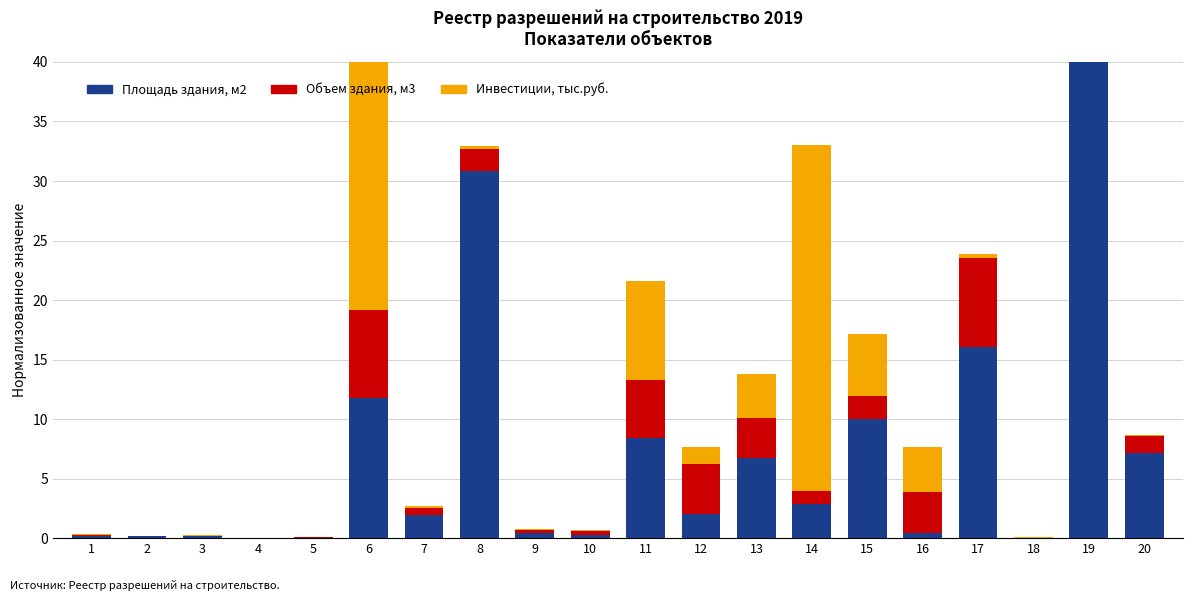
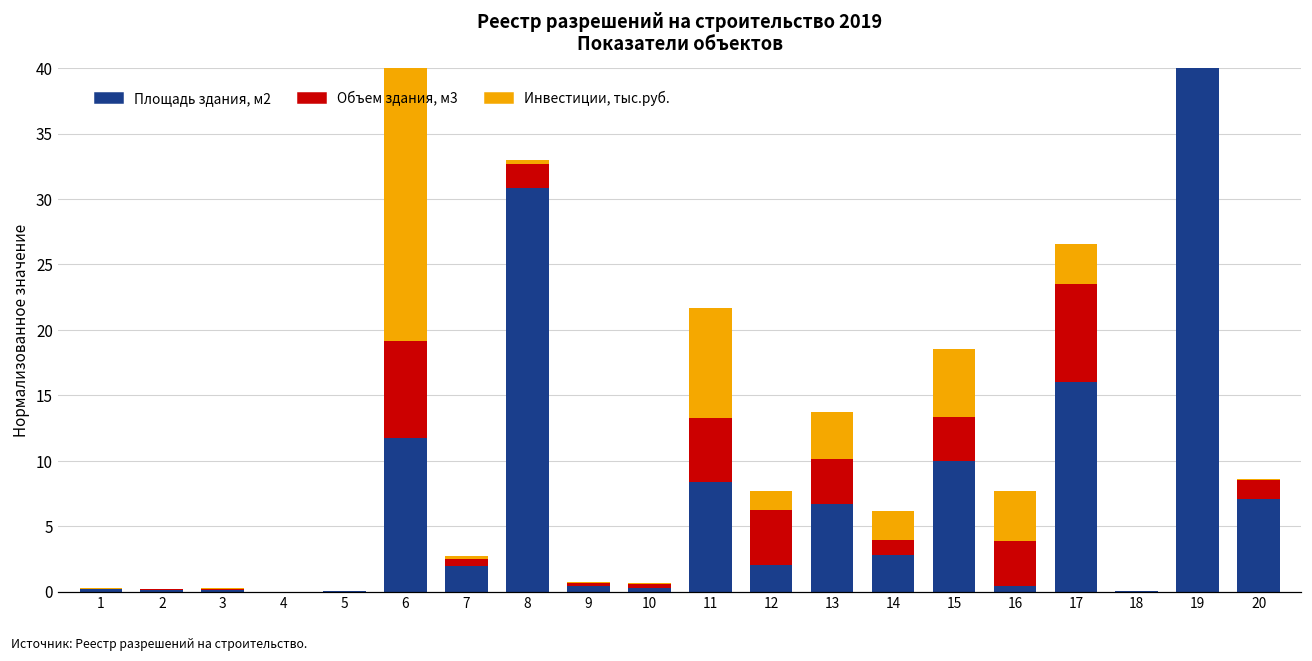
  {
    "Площадь здания, м2": {
      "4": 0.0,
      "6": 11.7,
      "7": 1.9,
      "8": 30.8,
      "9": 0.5,
      "10": 0.3,
      "11": 8.4,
      "12": 2.0,
      "13": 6.7,
      "14": 2.8,
      "15": 10.0,
      "16": 0.4,
      "17": 16.1,
      "20": 7.1
    },
    "Объем здания, м3": {
      "4": 0.0,
      "6": 7.4,
      "7": 0.6,
      "8": 1.9,
      "10": 0.3,
      "11": 4.8,
      "12": 4.2,
      "13": 3.4,
      "14": 1.1,
-     "15": 1.9,
+     "15": 3.4,
      "16": 3.4,
      "17": 7.5,
      "20": 1.4
    },
    "Инвестиции, тыс.руб.": {
      "4": 0.0,
      "8": 0.3,
      "11": 8.4,
      "12": 1.4,
      "13": 3.6,
-     "14": 29.1,
+     "14": 2.3,
      "15": 5.2,
      "16": 3.8,
-     "17": 0.4
+     "17": 3.0
    }
  }
